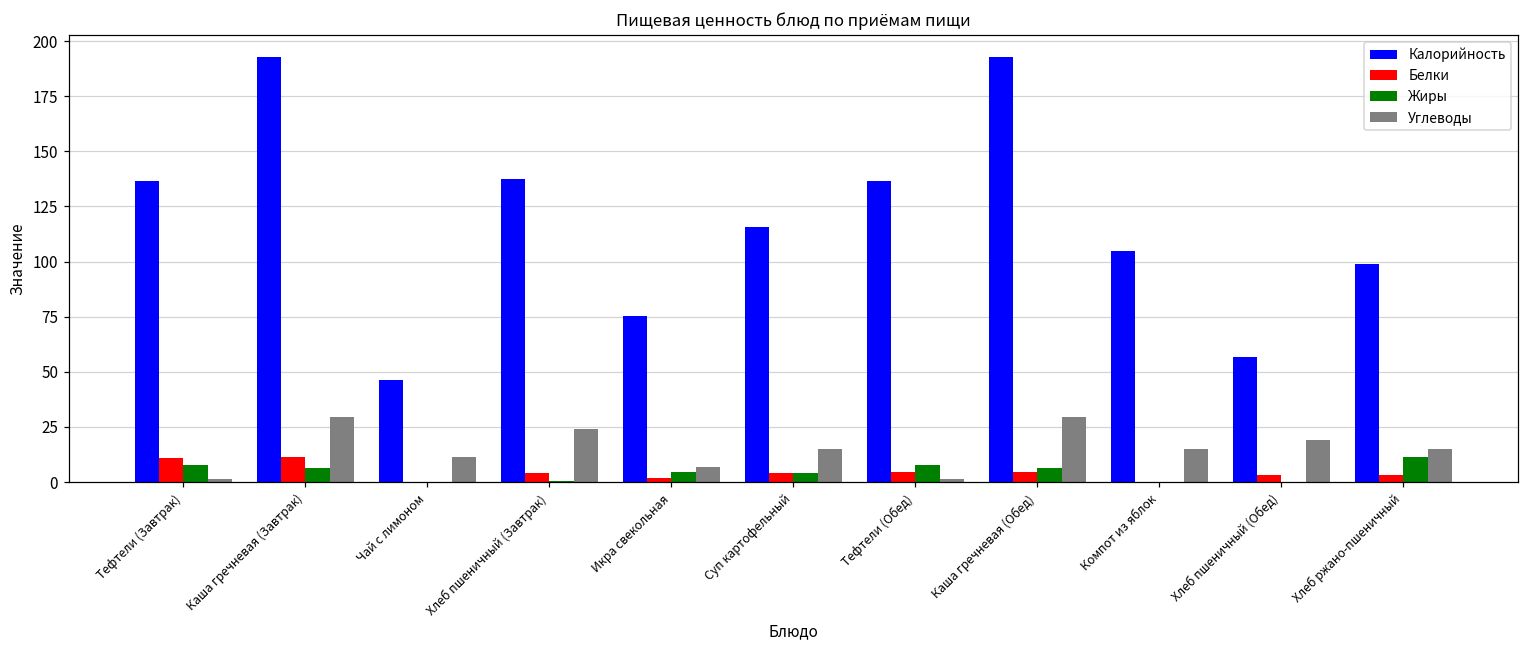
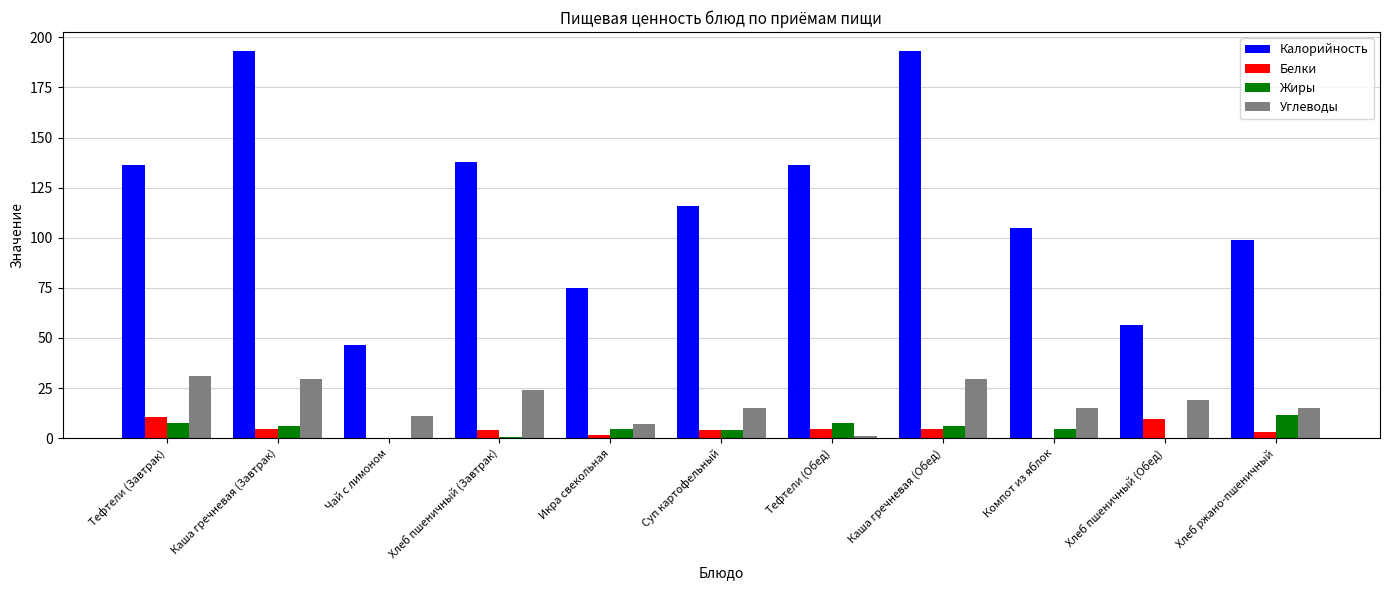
  {
    "Калорийность": {
      "Тефтели (Завтрак)": 136,
      "Каша гречневая (Завтрак)": 193,
      "Чай с лимоном": 46,
      "Хлеб пшеничный (Завтрак)": 138,
      "Икра свекольная": 75,
      "Суп картофельный": 116,
      "Тефтели (Обед)": 136,
      "Каша гречневая (Обед)": 193,
      "Компот из яблок": 105,
      "Хлеб пшеничный (Обед)": 57,
      "Хлеб ржано-пшеничный": 99
    },
    "Белки": {
      "Тефтели (Завтрак)": 11,
-     "Каша гречневая (Завтрак)": 12,
+     "Каша гречневая (Завтрак)": 4,
      "Хлеб пшеничный (Завтрак)": 4,
      "Икра свекольная": 2,
      "Суп картофельный": 4,
      "Тефтели (Обед)": 4,
      "Каша гречневая (Обед)": 4,
-     "Хлеб пшеничный (Обед)": 3,
+     "Хлеб пшеничный (Обед)": 10,
      "Хлеб ржано-пшеничный": 3
    },
    "Жиры": {
      "Тефтели (Завтрак)": 8,
      "Каша гречневая (Завтрак)": 6,
      "Икра свекольная": 5,
      "Суп картофельный": 4,
      "Тефтели (Обед)": 8,
      "Каша гречневая (Обед)": 6,
-     "Компот из яблок": 0,
+     "Компот из яблок": 5,
      "Хлеб пшеничный (Обед)": 0,
      "Хлеб ржано-пшеничный": 12
    },
    "Углеводы": {
-     "Тефтели (Завтрак)": 1,
+     "Тефтели (Завтрак)": 31,
      "Каша гречневая (Завтрак)": 30,
      "Чай с лимоном": 11,
      "Хлеб пшеничный (Завтрак)": 24,
      "Икра свекольная": 7,
      "Суп картофельный": 15,
      "Каша гречневая (Обед)": 30,
      "Компот из яблок": 15,
      "Хлеб пшеничный (Обед)": 19,
      "Хлеб ржано-пшеничный": 15
    }
  }
